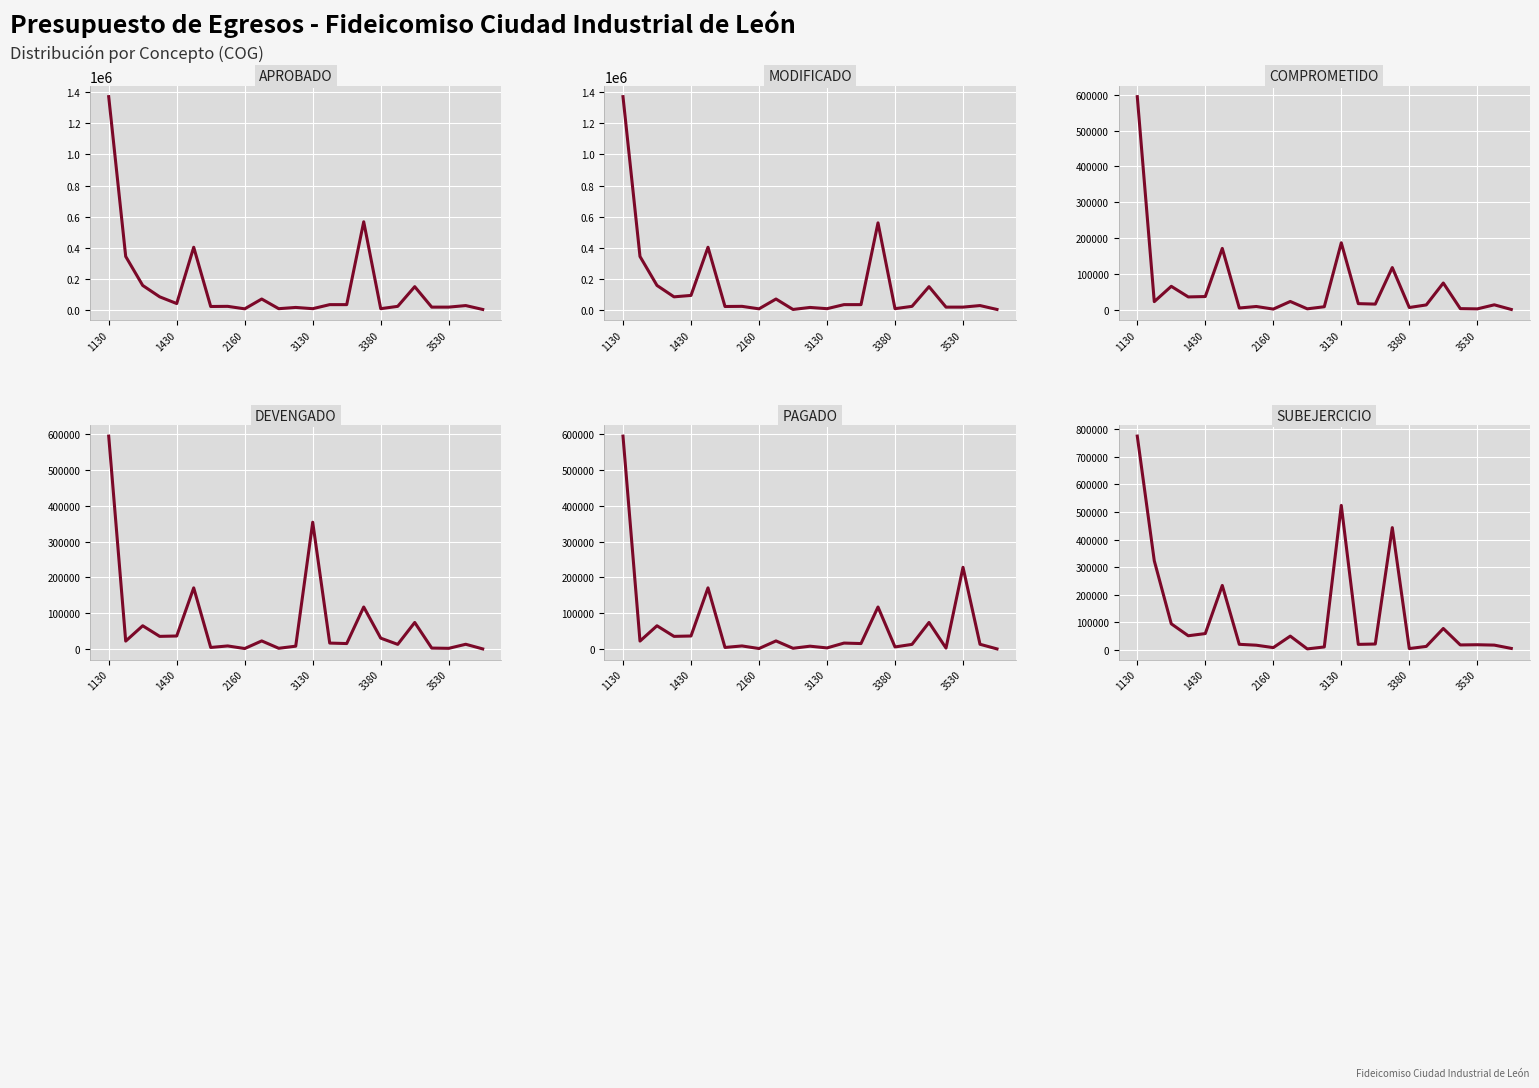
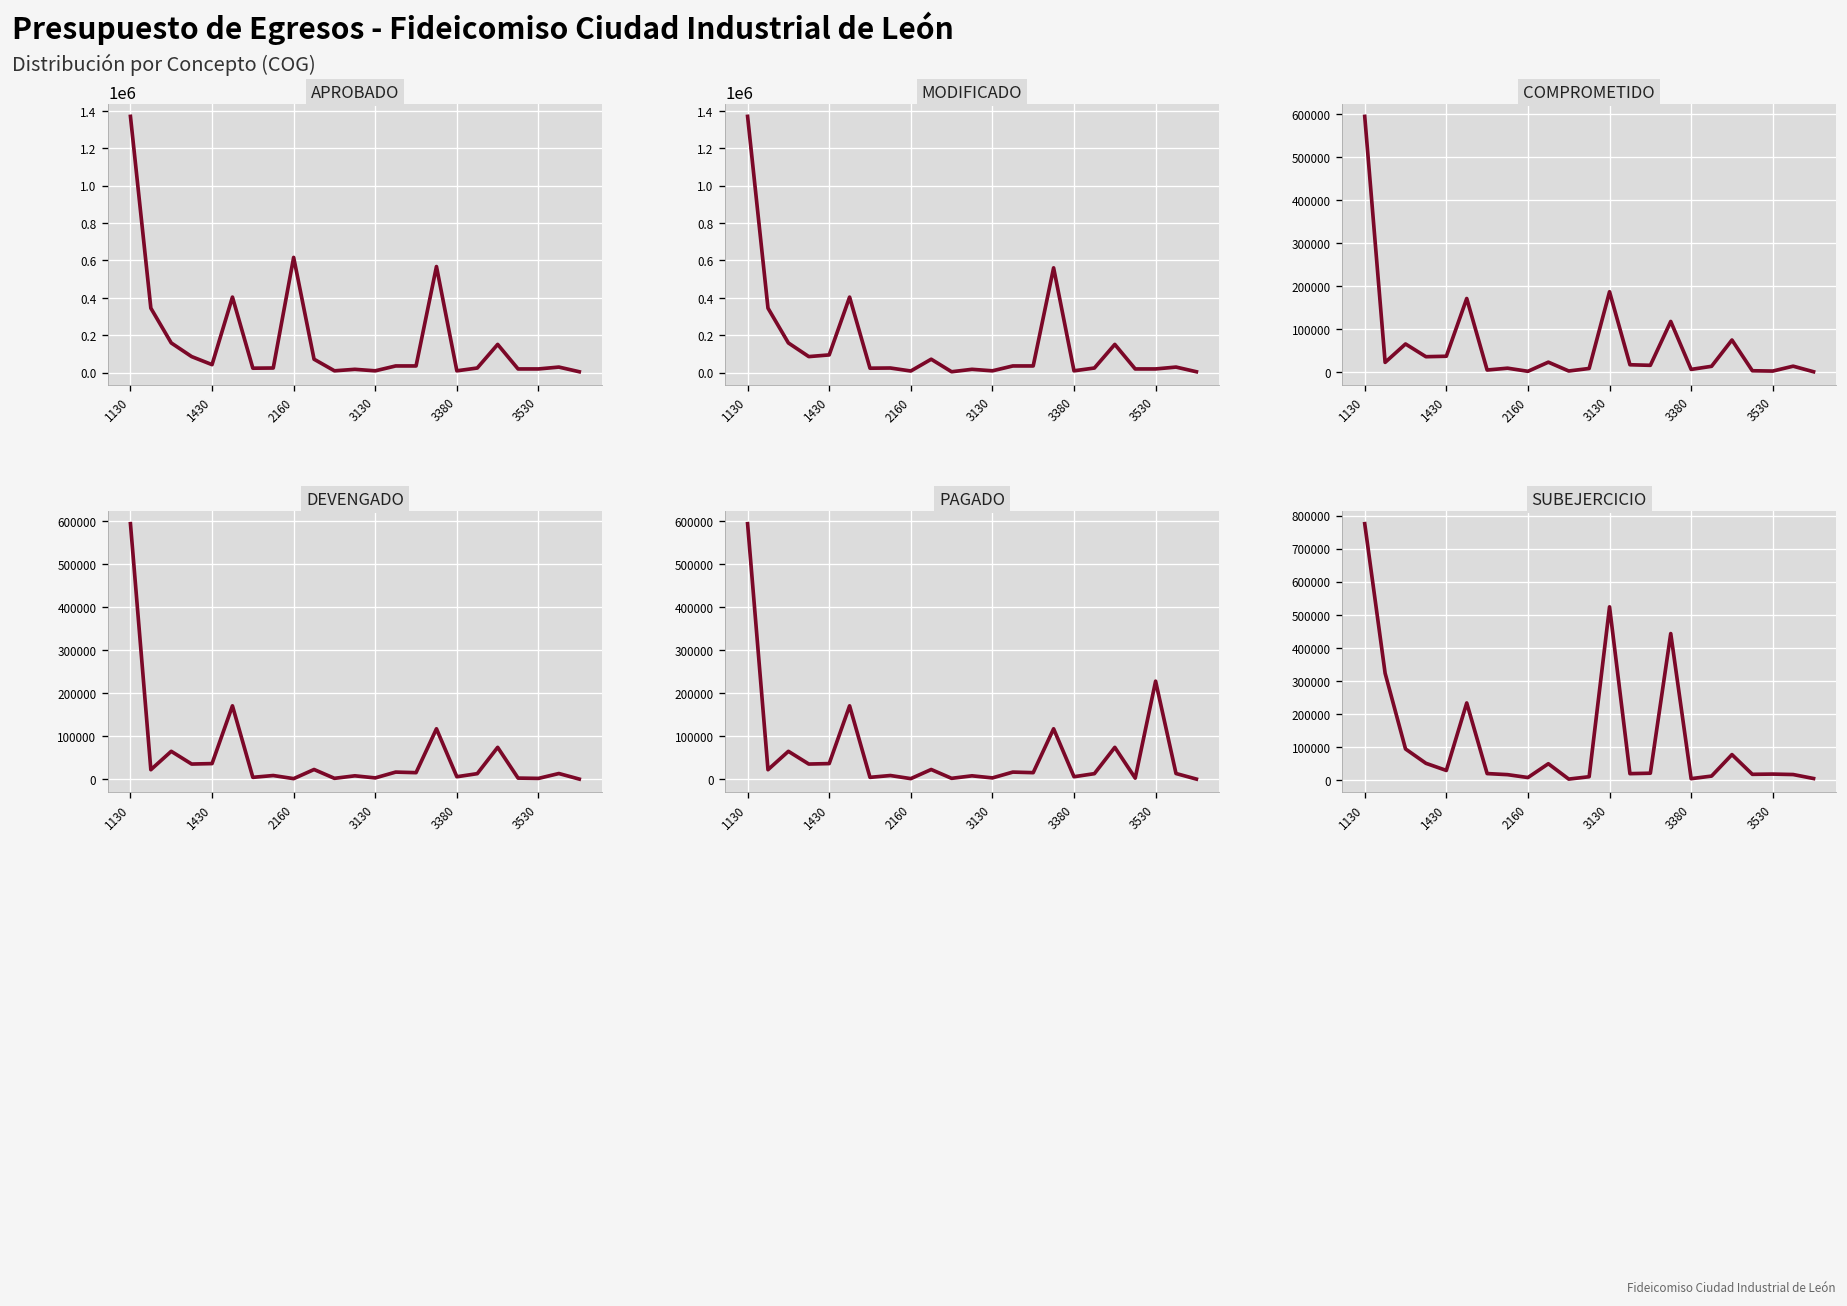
  {
    "APROBADO": {
      "1130": 1370000,
      "1430": 40000,
-     "2160": 10000,
+     "2160": 620000,
      "3130": 10000,
      "3380": 10000,
      "3530": 20000
    },
    "MODIFICADO": {
      "1130": 1370000,
      "1430": 100000,
      "2160": 10000,
      "3130": 10000,
      "3380": 10000,
      "3530": 20000
    },
    "COMPROMETIDO": {
      "1130": 590000,
      "1430": 40000,
      "2160": 0,
      "3130": 190000,
      "3380": 10000,
      "3530": 0
    },
    "DEVENGADO": {
      "1130": 590000,
      "1430": 40000,
      "2160": 0,
-     "3130": 350000,
-     "3380": 30000,
+     "3130": 0,
+     "3380": 10000,
      "3530": 0
    },
    "PAGADO": {
      "1130": 590000,
      "1430": 40000,
      "2160": 0,
      "3130": 0,
      "3380": 10000,
      "3530": 230000
    },
    "SUBEJERCICIO": {
      "1130": 780000,
-     "1430": 60000,
+     "1430": 30000,
      "2160": 10000,
      "3130": 520000,
      "3380": 0,
      "3530": 20000
    }
  }
